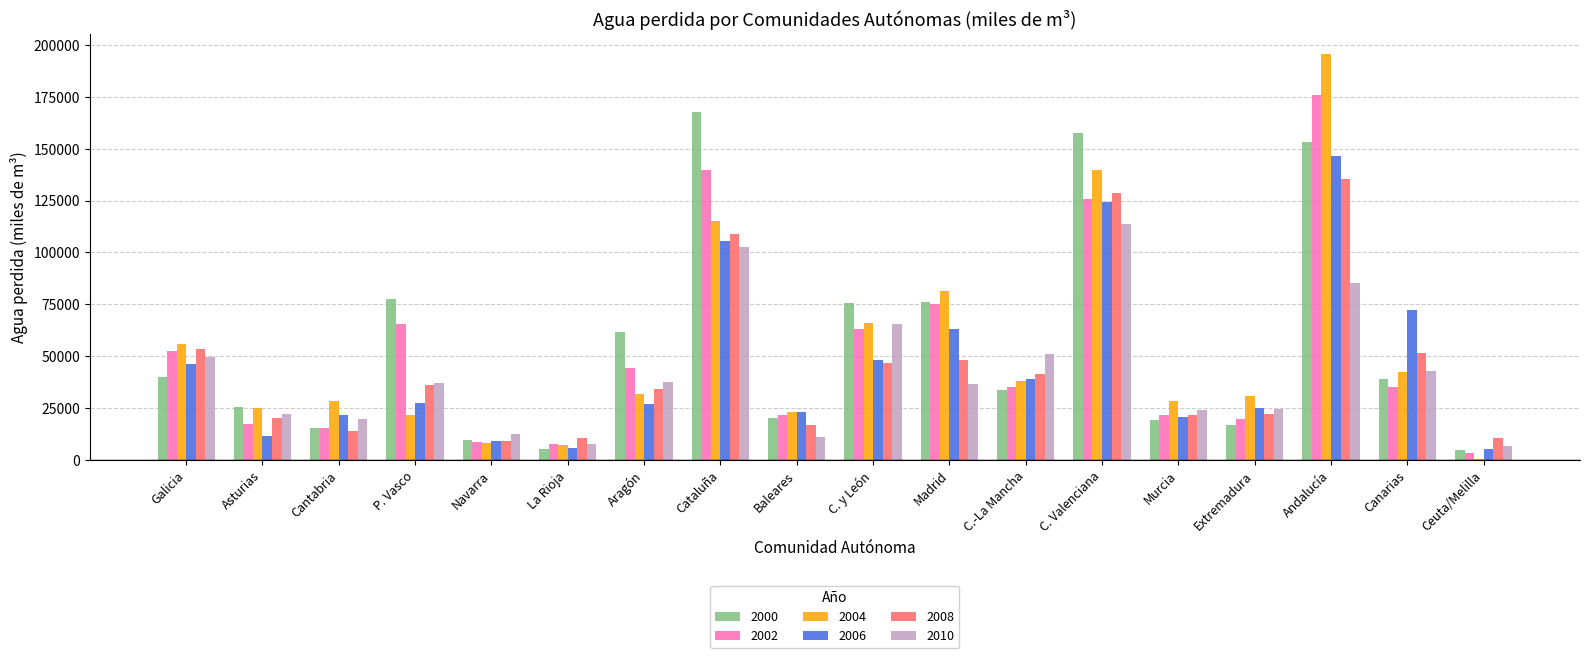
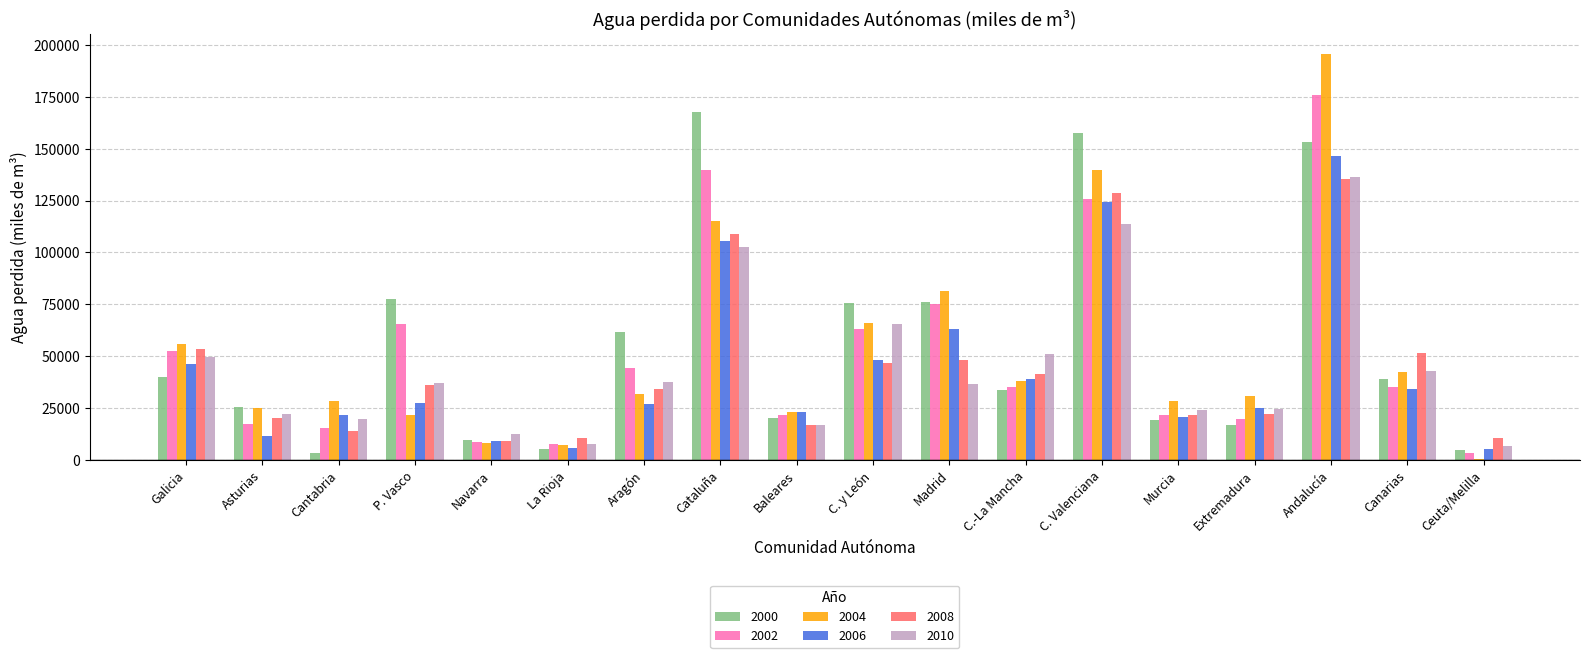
  {
    "2000": {
      "Galicia": 40000,
      "Asturias": 26000,
-     "Cantabria": 16000,
+     "Cantabria": 3000,
      "P. Vasco": 78000,
      "Navarra": 10000,
      "La Rioja": 5000,
      "Aragón": 61000,
      "Cataluña": 168000,
      "Baleares": 20000,
      "C. y León": 76000,
      "Madrid": 76000,
      "C.-La Mancha": 34000,
      "C. Valenciana": 158000,
      "Murcia": 19000,
      "Extremadura": 17000,
      "Andalucía": 153000,
      "Canarias": 39000,
      "Ceuta/Melilla": 5000
    },
    "2002": {
      "Galicia": 52000,
      "Asturias": 17000,
      "Cantabria": 16000,
      "P. Vasco": 65000,
      "Navarra": 9000,
      "La Rioja": 8000,
      "Aragón": 44000,
      "Cataluña": 140000,
      "Baleares": 22000,
      "C. y León": 63000,
      "Madrid": 75000,
      "C.-La Mancha": 35000,
      "C. Valenciana": 126000,
      "Murcia": 22000,
      "Extremadura": 20000,
      "Andalucía": 176000,
      "Canarias": 35000,
      "Ceuta/Melilla": 3000
    },
    "2004": {
      "Galicia": 56000,
      "Asturias": 25000,
      "Cantabria": 28000,
      "P. Vasco": 21000,
      "Navarra": 8000,
      "La Rioja": 7000,
      "Aragón": 32000,
      "Cataluña": 115000,
      "Baleares": 23000,
      "C. y León": 66000,
      "Madrid": 81000,
      "C.-La Mancha": 38000,
      "C. Valenciana": 140000,
      "Murcia": 28000,
      "Extremadura": 31000,
      "Andalucía": 196000,
      "Canarias": 43000
    },
    "2006": {
      "Galicia": 46000,
      "Asturias": 12000,
      "Cantabria": 22000,
      "P. Vasco": 28000,
      "Navarra": 9000,
      "La Rioja": 6000,
      "Aragón": 27000,
      "Cataluña": 105000,
      "Baleares": 23000,
      "C. y León": 48000,
      "Madrid": 63000,
      "C.-La Mancha": 39000,
      "C. Valenciana": 125000,
      "Murcia": 21000,
      "Extremadura": 25000,
      "Andalucía": 147000,
-     "Canarias": 72000,
+     "Canarias": 34000,
      "Ceuta/Melilla": 5000
    },
    "2008": {
      "Galicia": 53000,
      "Asturias": 20000,
      "Cantabria": 14000,
      "P. Vasco": 36000,
      "Navarra": 9000,
      "La Rioja": 11000,
      "Aragón": 34000,
      "Cataluña": 109000,
      "Baleares": 17000,
      "C. y León": 47000,
      "Madrid": 48000,
      "C.-La Mancha": 42000,
      "C. Valenciana": 129000,
      "Murcia": 22000,
      "Extremadura": 22000,
      "Andalucía": 136000,
      "Canarias": 52000,
      "Ceuta/Melilla": 11000
    },
    "2010": {
      "Galicia": 50000,
      "Asturias": 22000,
      "Cantabria": 20000,
      "P. Vasco": 37000,
      "Navarra": 12000,
      "La Rioja": 8000,
      "Aragón": 38000,
      "Cataluña": 103000,
-     "Baleares": 11000,
+     "Baleares": 17000,
      "C. y León": 65000,
      "Madrid": 36000,
      "C.-La Mancha": 51000,
      "C. Valenciana": 114000,
      "Murcia": 24000,
      "Extremadura": 24000,
-     "Andalucía": 85000,
+     "Andalucía": 136000,
      "Canarias": 43000,
      "Ceuta/Melilla": 7000
    }
  }
